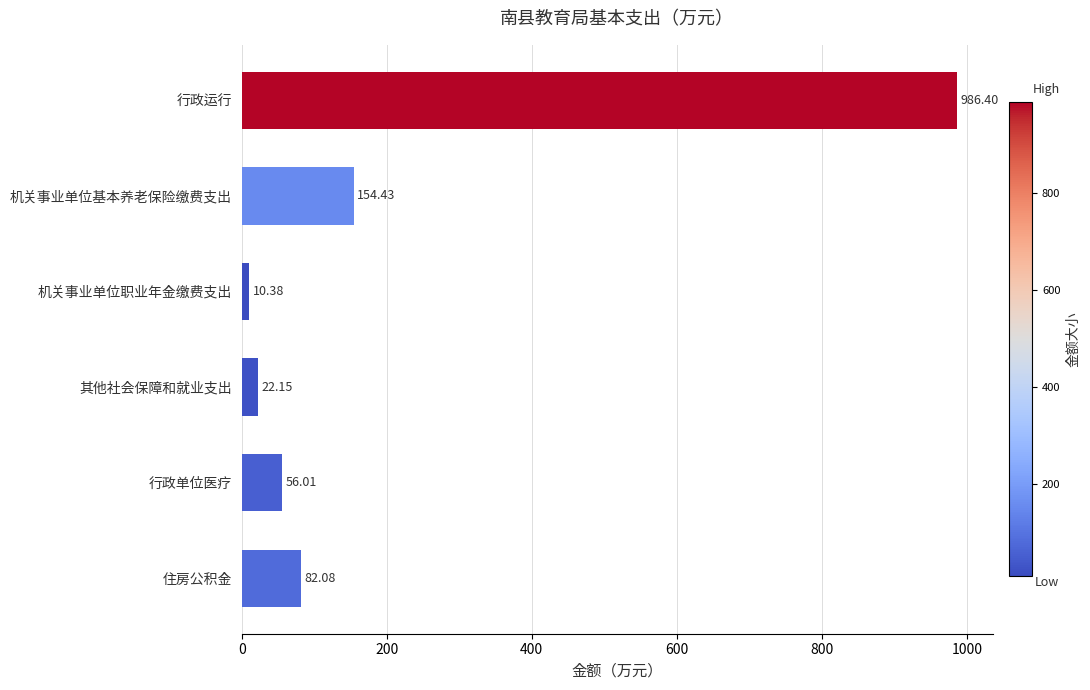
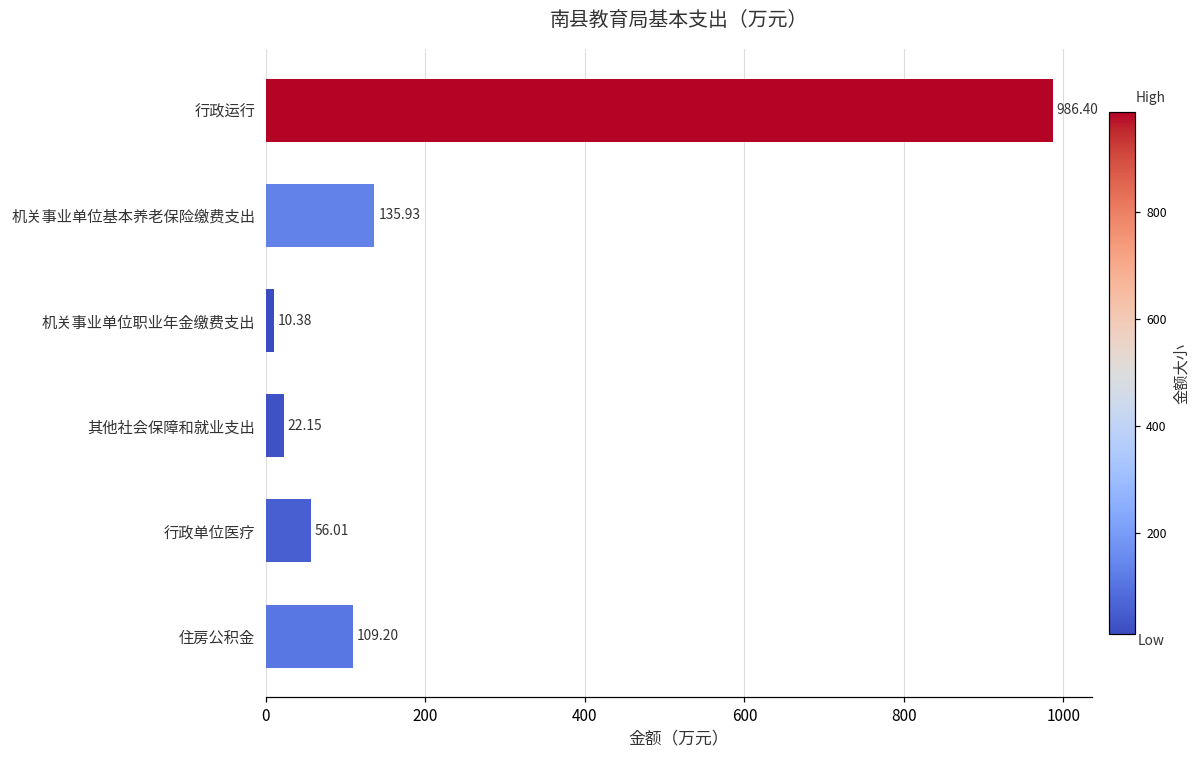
  {
    "行政运行": 986.40,
-   "机关事业单位基本养老保险缴费支出": 154.43,
+   "机关事业单位基本养老保险缴费支出": 135.93,
    "机关事业单位职业年金缴费支出": 10.38,
    "其他社会保障和就业支出": 22.15,
    "行政单位医疗": 56.01,
-   "住房公积金": 82.08
+   "住房公积金": 109.20
  }
